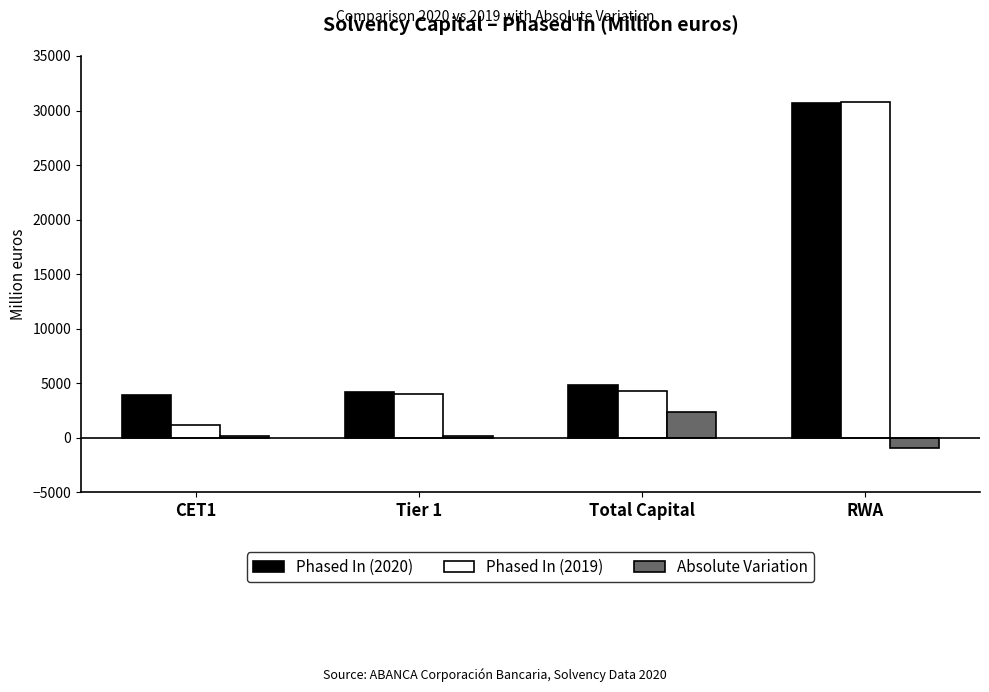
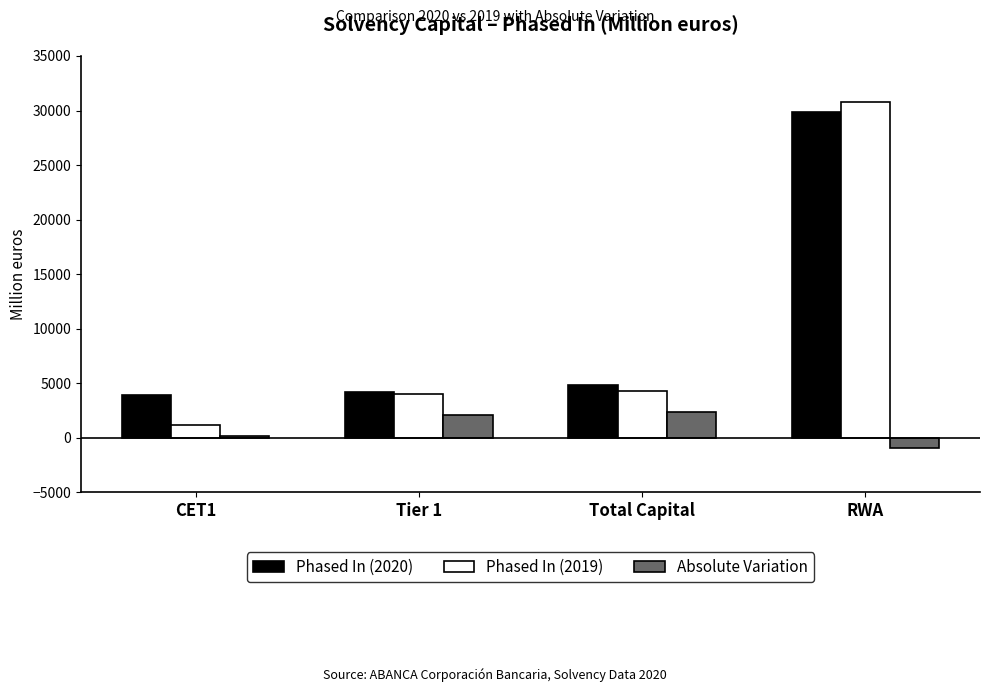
  {
    "Phased In (2020)": {
      "CET1": 4000,
      "Tier 1": 4200,
      "Total Capital": 4900,
-     "RWA": 30700
+     "RWA": 29800
    },
    "Phased In (2019)": {
      "CET1": 1100,
      "Tier 1": 4000,
      "Total Capital": 4300,
      "RWA": 30800
    },
    "Absolute Variation": {
-     "Tier 1": 200,
+     "Tier 1": 2100,
      "Total Capital": 2400,
      "RWA": -1000
    }
  }
